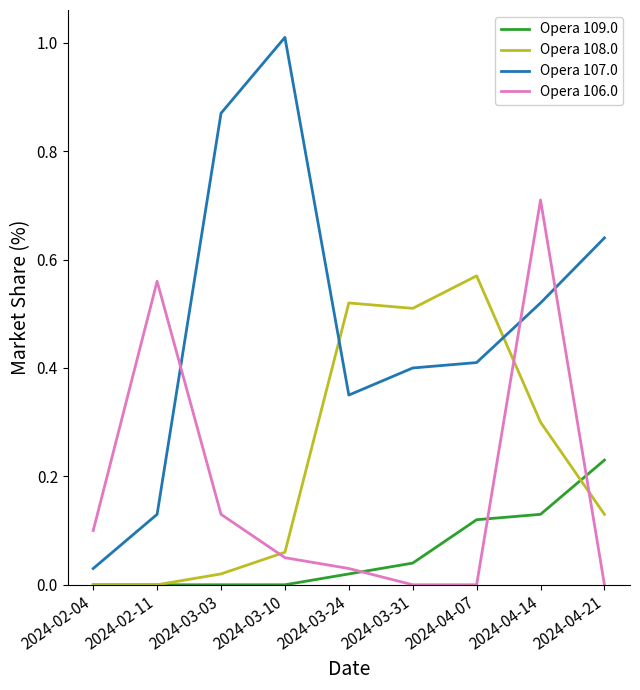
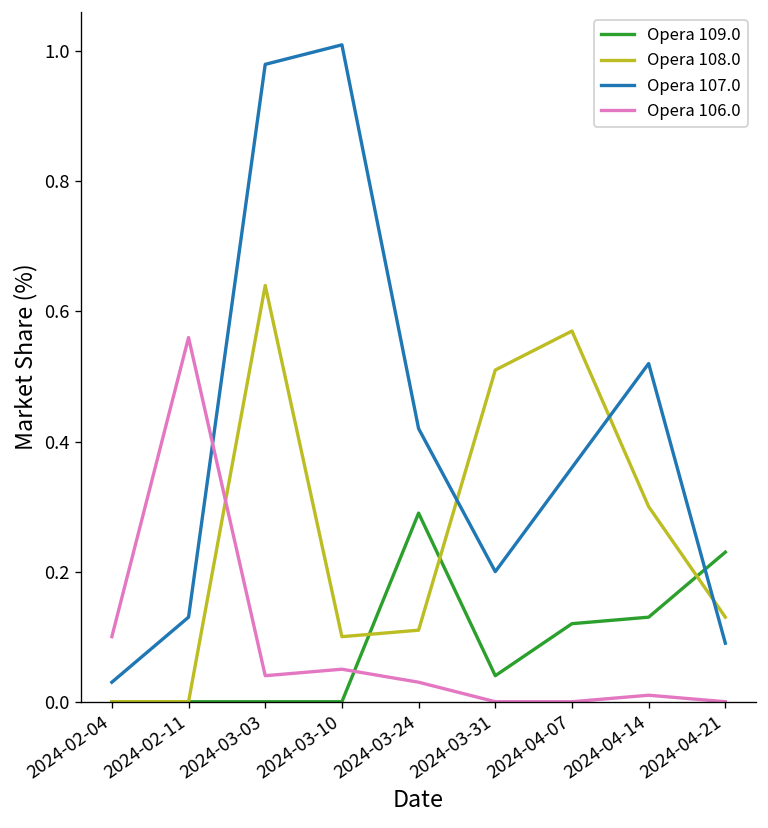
  {
    "Opera 109.0": {
      "2024-03-03": 0.00,
      "2024-03-10": 0.00,
-     "2024-03-24": 0.02,
+     "2024-03-24": 0.29,
      "2024-03-31": 0.04,
      "2024-04-07": 0.12,
      "2024-04-14": 0.13,
      "2024-04-21": 0.23
    },
    "Opera 108.0": {
-     "2024-03-03": 0.02,
-     "2024-03-10": 0.06,
-     "2024-03-24": 0.52,
+     "2024-03-03": 0.64,
+     "2024-03-10": 0.10,
+     "2024-03-24": 0.11,
      "2024-03-31": 0.51,
      "2024-04-07": 0.57,
      "2024-04-14": 0.30,
      "2024-04-21": 0.13
    },
    "Opera 107.0": {
      "2024-02-04": 0.03,
      "2024-02-11": 0.13,
-     "2024-03-03": 0.87,
+     "2024-03-03": 0.98,
      "2024-03-10": 1.01,
-     "2024-03-24": 0.35,
-     "2024-03-31": 0.4,
-     "2024-04-07": 0.41,
+     "2024-03-24": 0.42,
+     "2024-03-31": 0.2,
+     "2024-04-07": 0.36,
      "2024-04-14": 0.52,
-     "2024-04-21": 0.64
+     "2024-04-21": 0.09
    },
    "Opera 106.0": {
      "2024-02-04": 0.10,
      "2024-02-11": 0.56,
-     "2024-03-03": 0.13,
+     "2024-03-03": 0.04,
      "2024-03-10": 0.05,
      "2024-03-24": 0.03,
      "2024-03-31": 0.00,
      "2024-04-07": 0.00,
-     "2024-04-14": 0.71,
+     "2024-04-14": 0.01,
      "2024-04-21": 0.00
    }
  }
